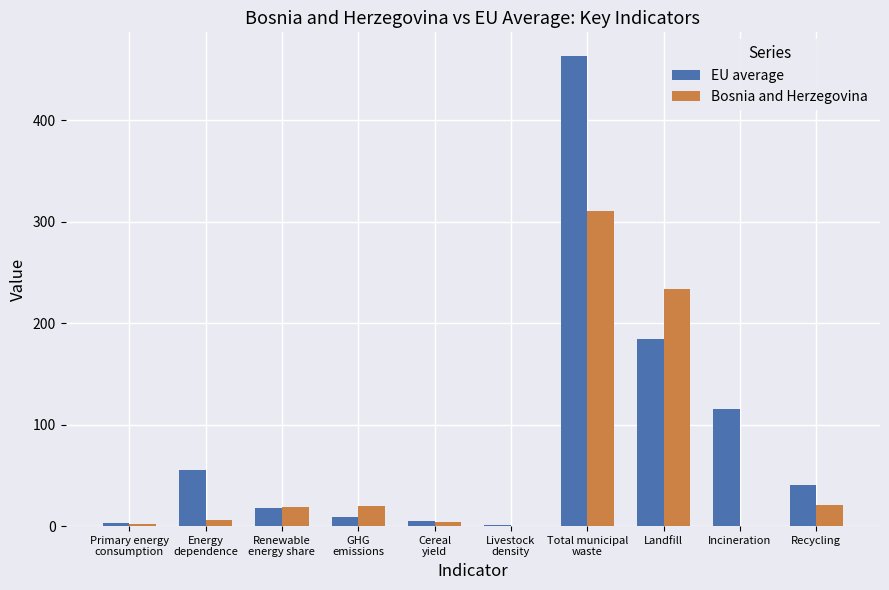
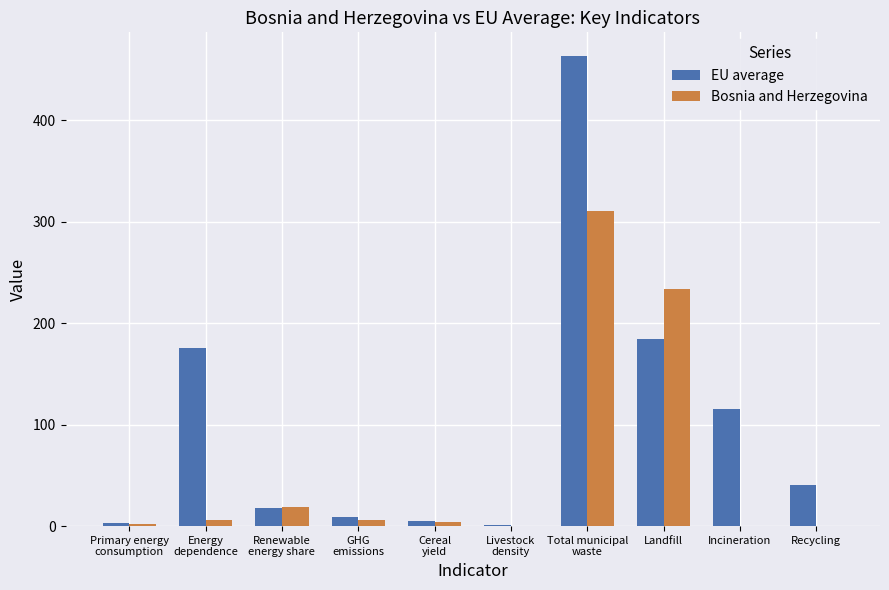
  {
    "EU average": {
      "Primary energy consumption": 3,
-     "Energy dependence": 55,
+     "Energy dependence": 175,
      "Renewable energy share": 18,
      "GHG emissions": 9,
      "Cereal yield": 5,
      "Total municipal waste": 464,
      "Landfill": 185,
      "Incineration": 116,
      "Recycling": 41
    },
    "Bosnia and Herzegovina": {
      "Energy dependence": 6,
      "Renewable energy share": 19,
-     "GHG emissions": 19,
+     "GHG emissions": 6,
      "Cereal yield": 4,
      "Total municipal waste": 311,
      "Landfill": 234,
      "Incineration": 0,
-     "Recycling": 21
+     "Recycling": 0
    }
  }
